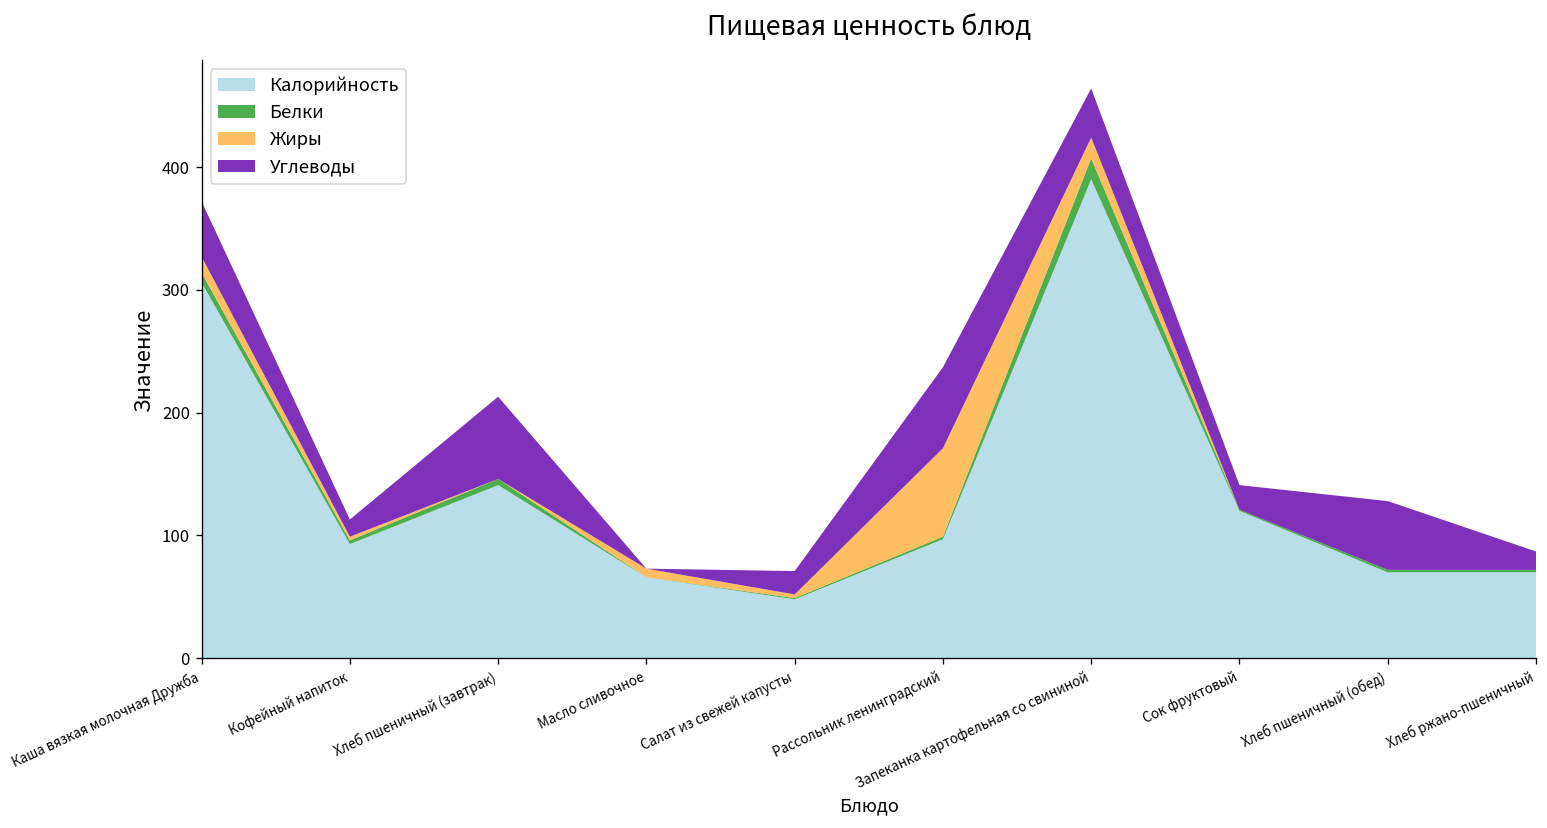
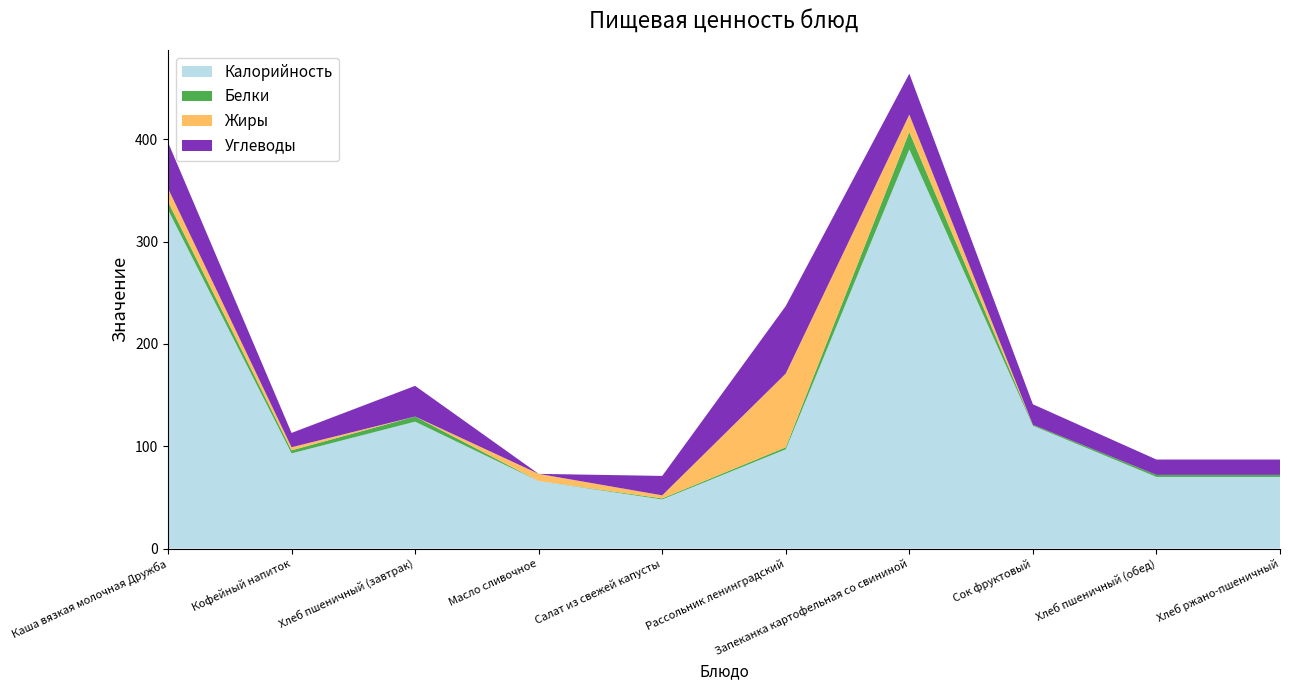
  {
    "Калорийность": {
-     "Каша вязкая молочная Дружба": 306,
+     "Каша вязкая молочная Дружба": 331,
      "Кофейный напиток": 93,
-     "Хлеб пшеничный (завтрак)": 141,
+     "Хлеб пшеничный (завтрак)": 124,
      "Запеканка картофельная со свининой": 390
    },
    "Белки": {
      "Каша вязкая молочная Дружба": 8,
      "Кофейный напиток": 3,
      "Запеканка картофельная со свининой": 17
    },
    "Жиры": {
      "Каша вязкая молочная Дружба": 13,
      "Кофейный напиток": 3,
      "Салат из свежей капусты": 3,
      "Рассольник ленинградский": 72,
      "Запеканка картофельная со свининой": 17
    },
    "Углеводы": {
      "Каша вязкая молочная Дружба": 45,
      "Кофейный напиток": 14,
-     "Хлеб пшеничный (завтрак)": 67,
+     "Хлеб пшеничный (завтрак)": 30,
      "Салат из свежей капусты": 19,
      "Рассольник ленинградский": 66,
      "Запеканка картофельная со свининой": 40,
      "Сок фруктовый": 20,
-     "Хлеб пшеничный (обед)": 56,
+     "Хлеб пшеничный (обед)": 15,
      "Хлеб ржано-пшеничный": 15
    }
  }
